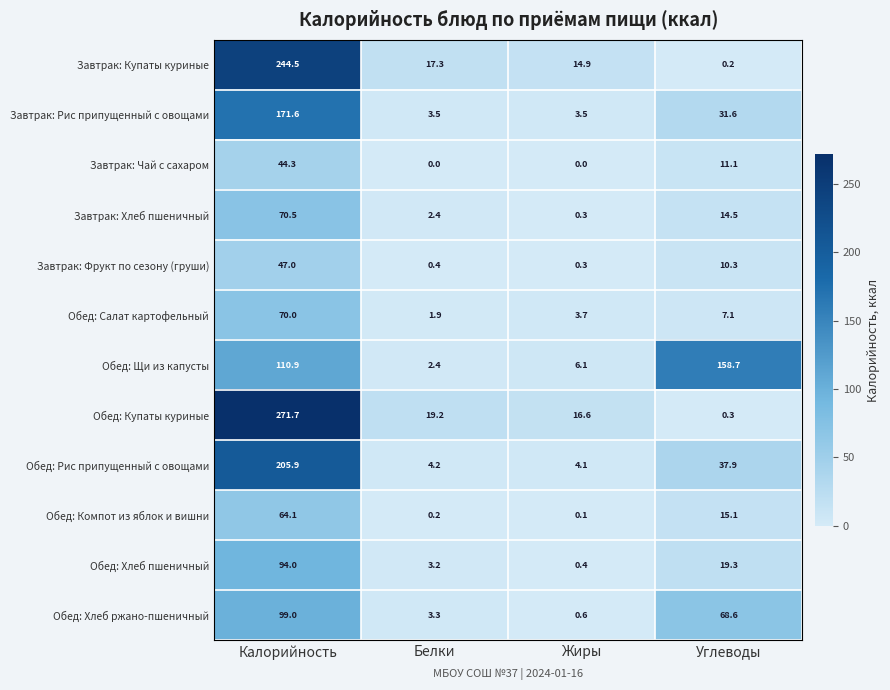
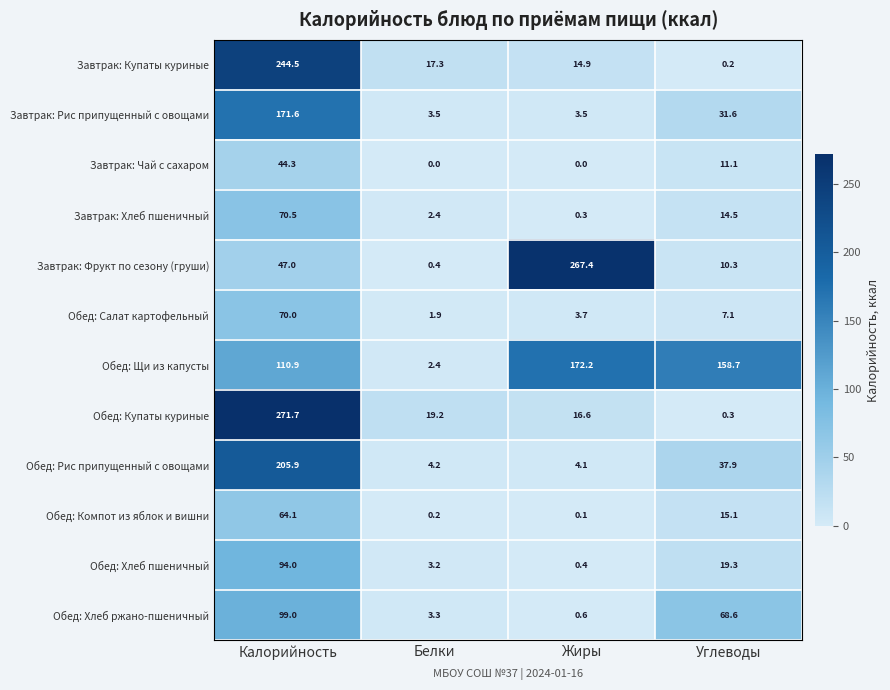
  {
    "Завтрак: Купаты куриные": {
      "Калорийность": 244.5,
      "Белки": 17.3,
      "Жиры": 14.9,
      "Углеводы": 0.2
    },
    "Завтрак: Рис припущенный с овощами": {
      "Калорийность": 171.6,
      "Белки": 3.5,
      "Жиры": 3.5,
      "Углеводы": 31.6
    },
    "Завтрак: Чай с сахаром": {
      "Калорийность": 44.3,
      "Белки": 0.0,
      "Жиры": 0.0,
      "Углеводы": 11.1
    },
    "Завтрак: Хлеб пшеничный": {
      "Калорийность": 70.5,
      "Белки": 2.4,
      "Жиры": 0.3,
      "Углеводы": 14.5
    },
    "Завтрак: Фрукт по сезону (груши)": {
      "Калорийность": 47.0,
      "Белки": 0.4,
-     "Жиры": 0.3,
+     "Жиры": 267.4,
      "Углеводы": 10.3
    },
    "Обед: Салат картофельный": {
      "Калорийность": 70.0,
      "Белки": 1.9,
      "Жиры": 3.7,
      "Углеводы": 7.1
    },
    "Обед: Щи из капусты": {
      "Калорийность": 110.9,
      "Белки": 2.4,
-     "Жиры": 6.1,
+     "Жиры": 172.2,
      "Углеводы": 158.7
    },
    "Обед: Купаты куриные": {
      "Калорийность": 271.7,
      "Белки": 19.2,
      "Жиры": 16.6,
      "Углеводы": 0.3
    },
    "Обед: Рис припущенный с овощами": {
      "Калорийность": 205.9,
      "Белки": 4.2,
      "Жиры": 4.1,
      "Углеводы": 37.9
    },
    "Обед: Компот из яблок и вишни": {
      "Калорийность": 64.1,
      "Белки": 0.2,
      "Жиры": 0.1,
      "Углеводы": 15.1
    },
    "Обед: Хлеб пшеничный": {
      "Калорийность": 94.0,
      "Белки": 3.2,
      "Жиры": 0.4,
      "Углеводы": 19.3
    },
    "Обед: Хлеб ржано-пшеничный": {
      "Калорийность": 99.0,
      "Белки": 3.3,
      "Жиры": 0.6,
      "Углеводы": 68.6
    }
  }
